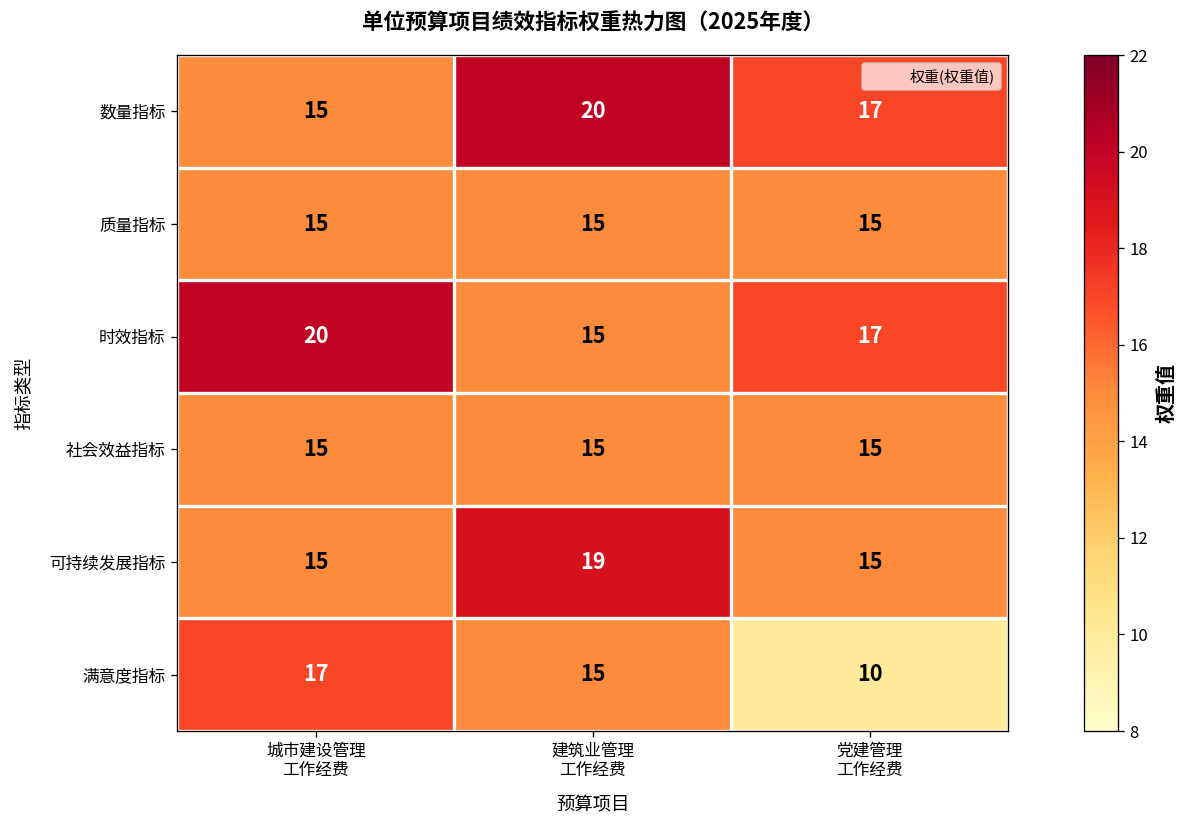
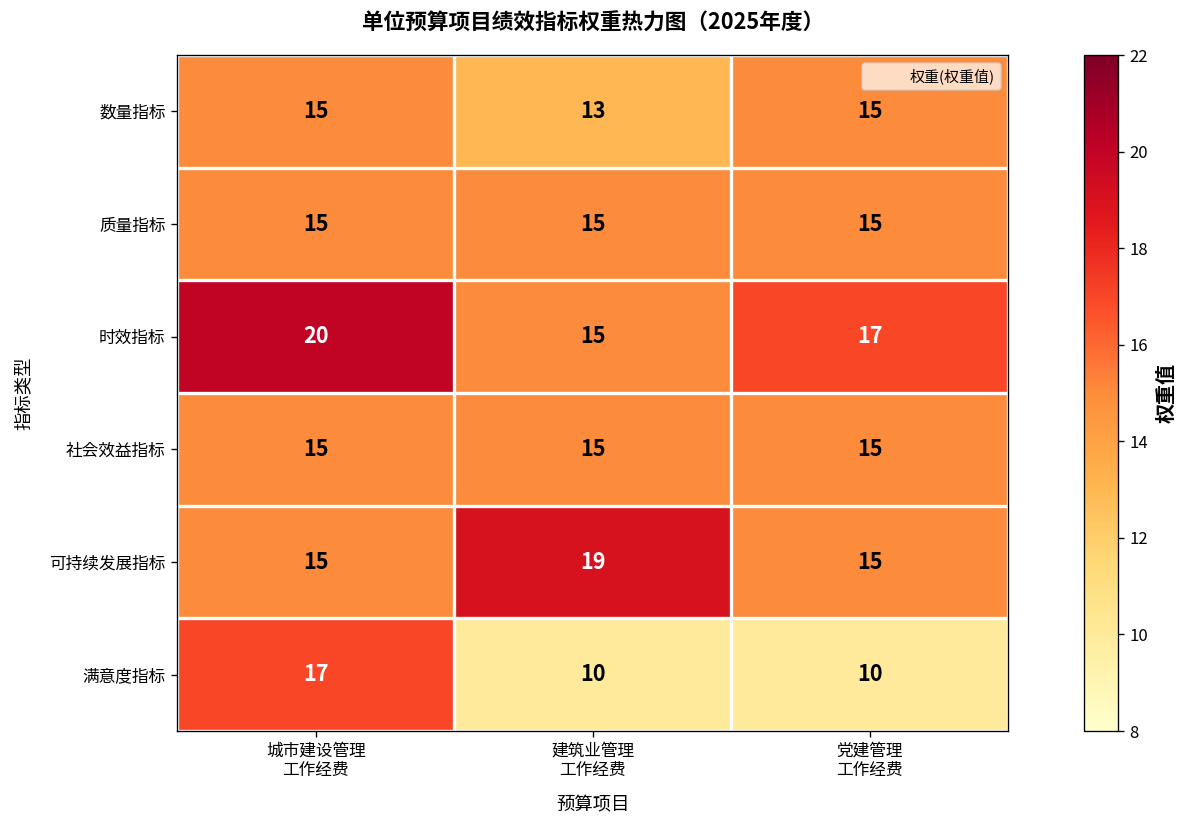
  {
    "数量指标": {
      "城市建设管理 工作经费": 15,
-     "建筑业管理 工作经费": 20,
-     "党建管理 工作经费": 17
+     "建筑业管理 工作经费": 13,
+     "党建管理 工作经费": 15
    },
    "质量指标": {
      "城市建设管理 工作经费": 15,
      "建筑业管理 工作经费": 15,
      "党建管理 工作经费": 15
    },
    "时效指标": {
      "城市建设管理 工作经费": 20,
      "建筑业管理 工作经费": 15,
      "党建管理 工作经费": 17
    },
    "社会效益指标": {
      "城市建设管理 工作经费": 15,
      "建筑业管理 工作经费": 15,
      "党建管理 工作经费": 15
    },
    "可持续发展指标": {
      "城市建设管理 工作经费": 15,
      "建筑业管理 工作经费": 19,
      "党建管理 工作经费": 15
    },
    "满意度指标": {
      "城市建设管理 工作经费": 17,
-     "建筑业管理 工作经费": 15,
+     "建筑业管理 工作经费": 10,
      "党建管理 工作经费": 10
    }
  }
